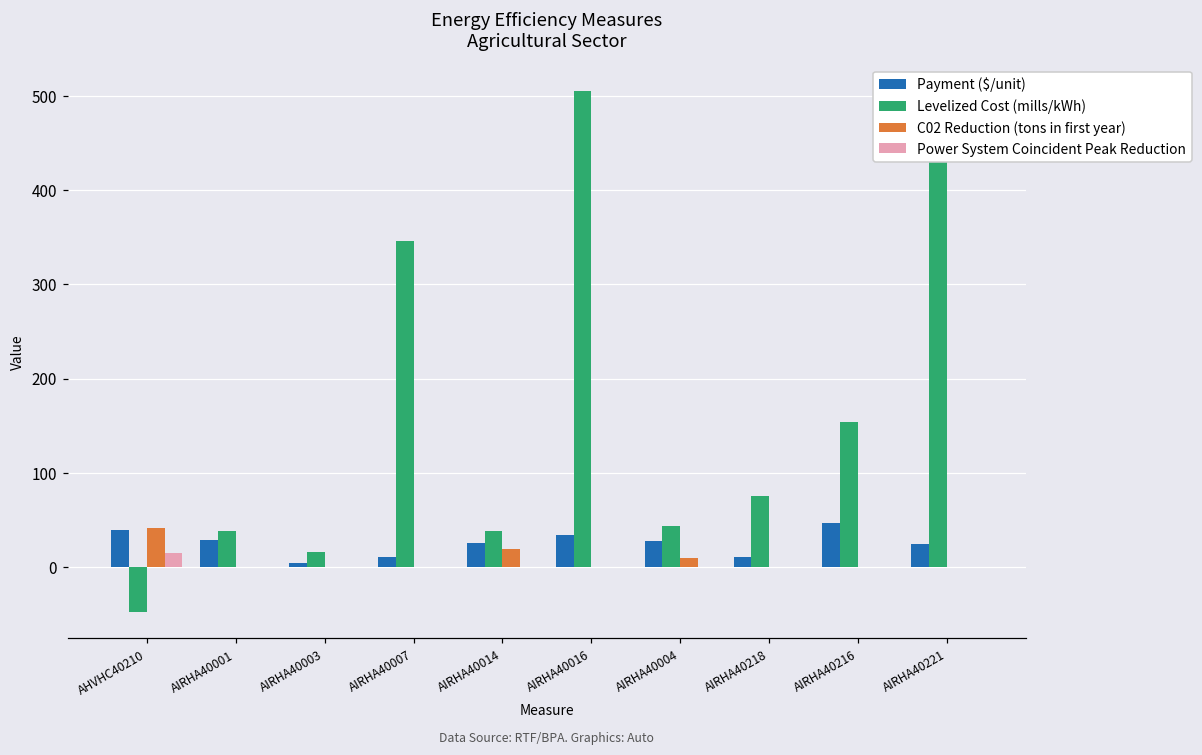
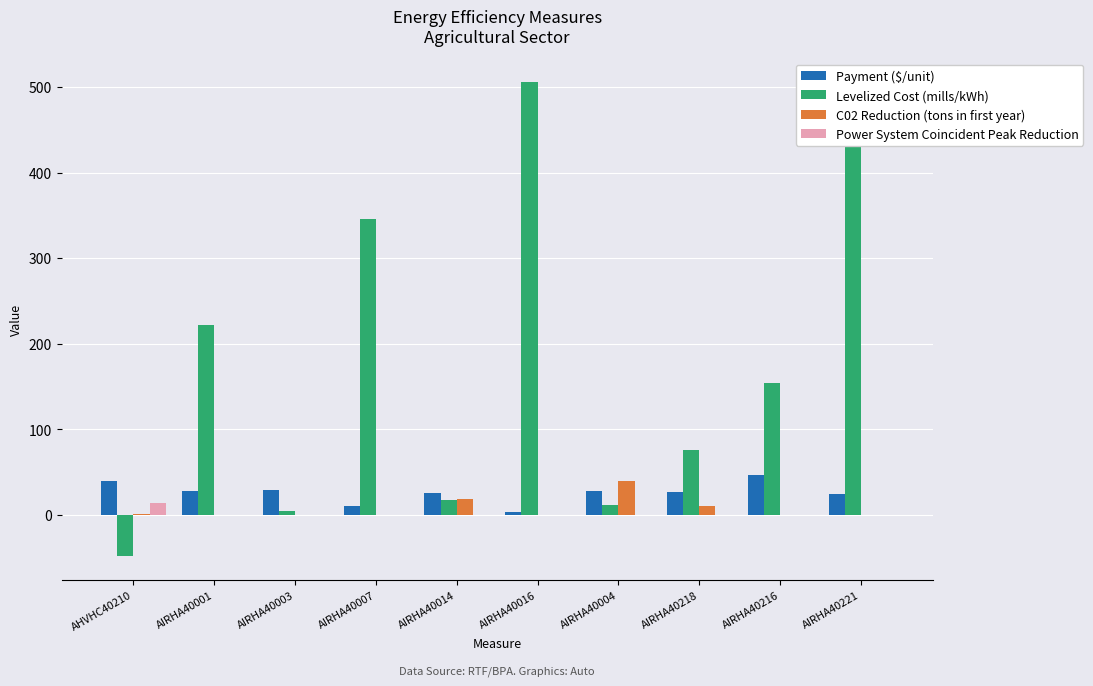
  {
    "Payment ($/unit)": {
      "AHVHC40210": 40,
      "AIRHA40001": 30,
-     "AIRHA40003": 0,
+     "AIRHA40003": 30,
      "AIRHA40007": 10,
      "AIRHA40014": 30,
-     "AIRHA40016": 30,
+     "AIRHA40016": 0,
      "AIRHA40004": 30,
-     "AIRHA40218": 10,
+     "AIRHA40218": 30,
      "AIRHA40216": 50,
      "AIRHA40221": 20
    },
    "Levelized Cost (mills/kWh)": {
      "AHVHC40210": -50,
-     "AIRHA40001": 40,
-     "AIRHA40003": 20,
+     "AIRHA40001": 220,
+     "AIRHA40003": 10,
      "AIRHA40007": 350,
-     "AIRHA40014": 40,
+     "AIRHA40014": 20,
      "AIRHA40016": 510,
-     "AIRHA40004": 40,
+     "AIRHA40004": 10,
      "AIRHA40218": 80,
      "AIRHA40216": 150
    },
    "C02 Reduction (tons in first year)": {
-     "AHVHC40210": 40,
+     "AHVHC40210": 0,
      "AIRHA40001": 0,
      "AIRHA40003": 0,
      "AIRHA40007": 0,
      "AIRHA40014": 20,
      "AIRHA40016": 0,
-     "AIRHA40004": 10,
-     "AIRHA40218": 0,
+     "AIRHA40004": 40,
+     "AIRHA40218": 10,
      "AIRHA40216": 0,
      "AIRHA40221": 0
    },
    "Power System Coincident Peak Reduction": {
      "AHVHC40210": 10,
      "AIRHA40001": 0,
      "AIRHA40003": 0,
      "AIRHA40007": 0,
      "AIRHA40014": 0,
      "AIRHA40016": 0,
      "AIRHA40218": 0,
      "AIRHA40216": 0,
      "AIRHA40221": 0
    }
  }
